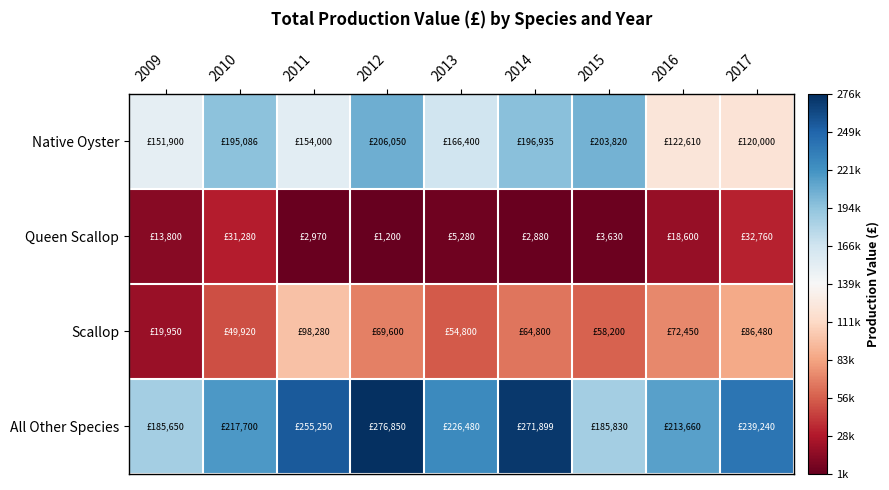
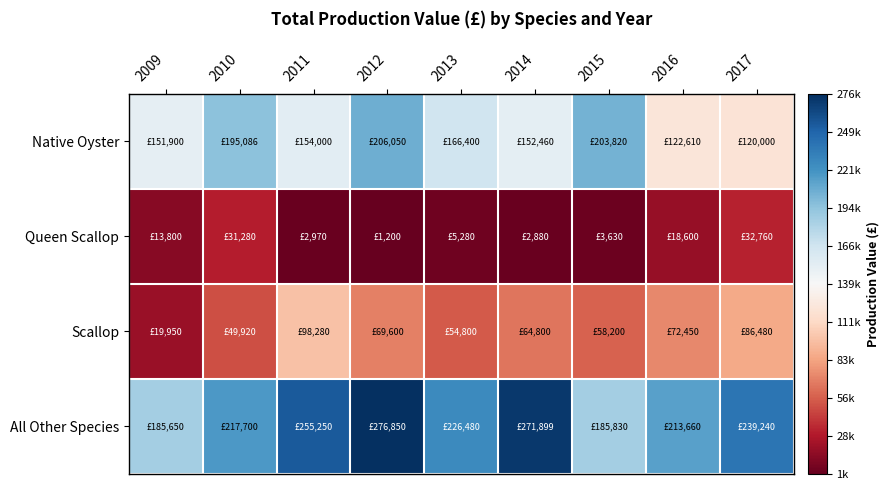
  {
    "Native Oyster": {
      "2009": "£151,900",
      "2010": "£195,086",
      "2011": "£154,000",
      "2012": "£206,050",
      "2013": "£166,400",
-     "2014": "£196,935",
+     "2014": "£152,460",
      "2015": "£203,820",
      "2016": "£122,610",
      "2017": "£120,000"
    },
    "Queen Scallop": {
      "2009": "£13,800",
      "2010": "£31,280",
      "2011": "£2,970",
      "2012": "£1,200",
      "2013": "£5,280",
      "2014": "£2,880",
      "2015": "£3,630",
      "2016": "£18,600",
      "2017": "£32,760"
    },
    "Scallop": {
      "2009": "£19,950",
      "2010": "£49,920",
      "2011": "£98,280",
      "2012": "£69,600",
      "2013": "£54,800",
      "2014": "£64,800",
      "2015": "£58,200",
      "2016": "£72,450",
      "2017": "£86,480"
    },
    "All Other Species": {
      "2009": "£185,650",
      "2010": "£217,700",
      "2011": "£255,250",
      "2012": "£276,850",
      "2013": "£226,480",
      "2014": "£271,899",
      "2015": "£185,830",
      "2016": "£213,660",
      "2017": "£239,240"
    }
  }
